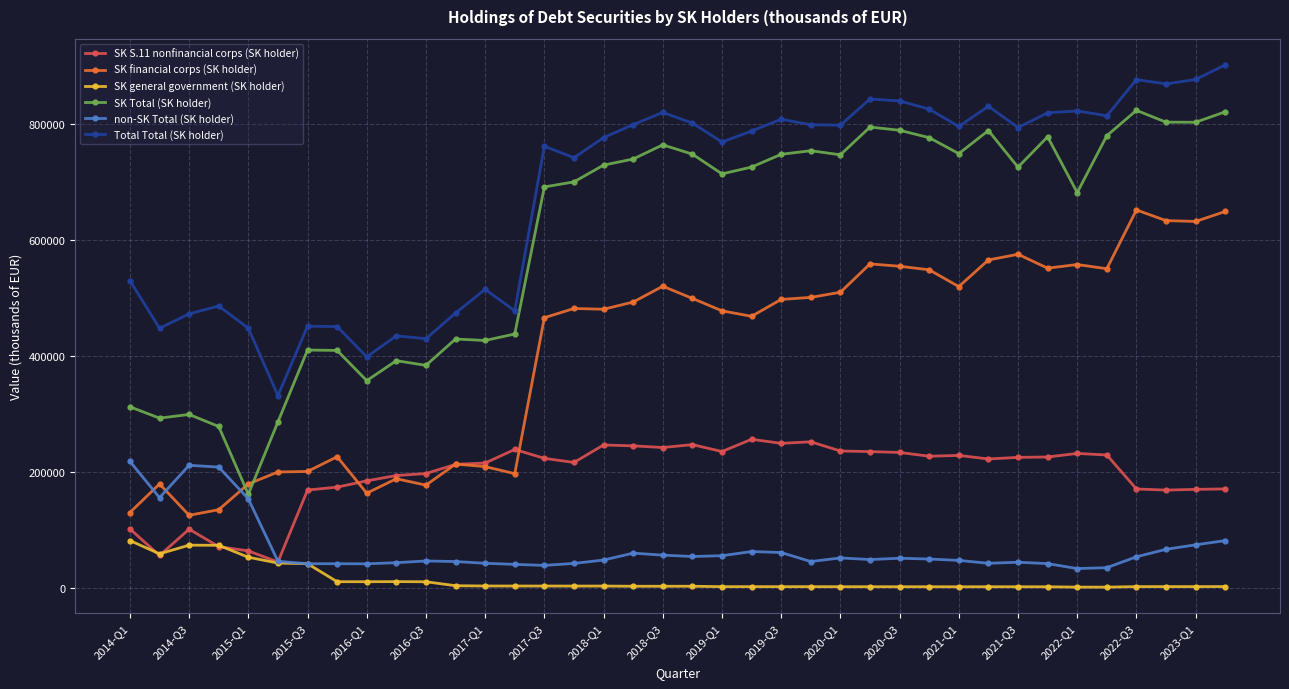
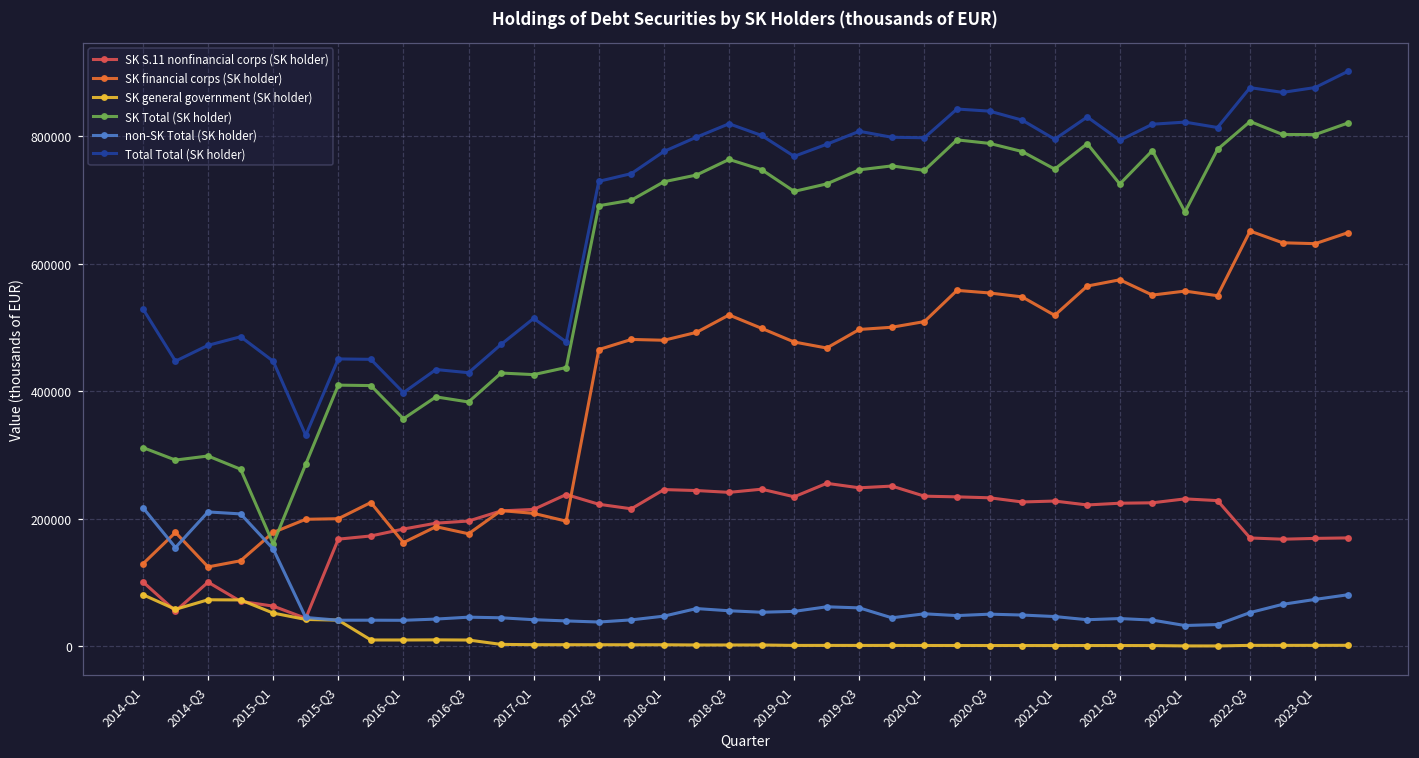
  {
    "SK general government (SK holder)": {
      "2014-Q1": 80000,
      "2014-Q3": 70000,
      "2015-Q1": 50000,
      "2016-Q1": 10000,
      "2016-Q3": 10000,
      "2017-Q1": 0,
      "2017-Q3": 0,
      "2018-Q1": 0,
      "2018-Q3": 0,
      "2019-Q1": 0,
      "2019-Q3": 0,
      "2020-Q1": 0,
      "2020-Q3": 0,
      "2021-Q1": 0,
      "2021-Q3": 0,
      "2022-Q1": 0,
      "2022-Q3": 0,
      "2023-Q1": 0
    },
    "SK Total (SK holder)": {
      "2014-Q1": 310000,
      "2014-Q3": 300000,
      "2015-Q1": 160000,
      "2015-Q3": 410000,
      "2016-Q1": 360000,
      "2016-Q3": 380000,
      "2017-Q1": 430000,
      "2017-Q3": 690000,
      "2018-Q1": 730000,
      "2018-Q3": 760000,
      "2019-Q1": 710000,
      "2019-Q3": 750000,
      "2020-Q1": 750000,
      "2020-Q3": 790000,
      "2021-Q1": 750000,
      "2021-Q3": 720000,
      "2022-Q1": 680000,
      "2022-Q3": 820000,
      "2023-Q1": 800000
    },
    "non-SK Total (SK holder)": {
      "2014-Q1": 220000,
      "2014-Q3": 210000,
      "2015-Q1": 150000,
      "2016-Q1": 40000,
      "2016-Q3": 50000,
      "2017-Q1": 40000,
      "2017-Q3": 40000,
      "2018-Q1": 50000,
      "2018-Q3": 60000,
      "2019-Q1": 50000,
      "2019-Q3": 60000,
      "2020-Q1": 50000,
      "2020-Q3": 50000,
      "2021-Q1": 50000,
      "2021-Q3": 40000,
      "2022-Q1": 30000,
      "2022-Q3": 50000,
      "2023-Q1": 70000
    },
    "Total Total (SK holder)": {
      "2014-Q1": 530000,
      "2014-Q3": 470000,
      "2015-Q1": 450000,
      "2015-Q3": 450000,
      "2016-Q1": 400000,
      "2016-Q3": 430000,
      "2017-Q1": 510000,
-     "2017-Q3": 760000,
+     "2017-Q3": 730000,
      "2018-Q1": 780000,
      "2018-Q3": 820000,
      "2019-Q1": 770000,
      "2019-Q3": 810000,
      "2020-Q1": 800000,
      "2020-Q3": 840000,
      "2021-Q1": 790000,
      "2021-Q3": 790000,
      "2022-Q1": 820000,
      "2022-Q3": 880000,
      "2023-Q1": 880000
    }
  }
